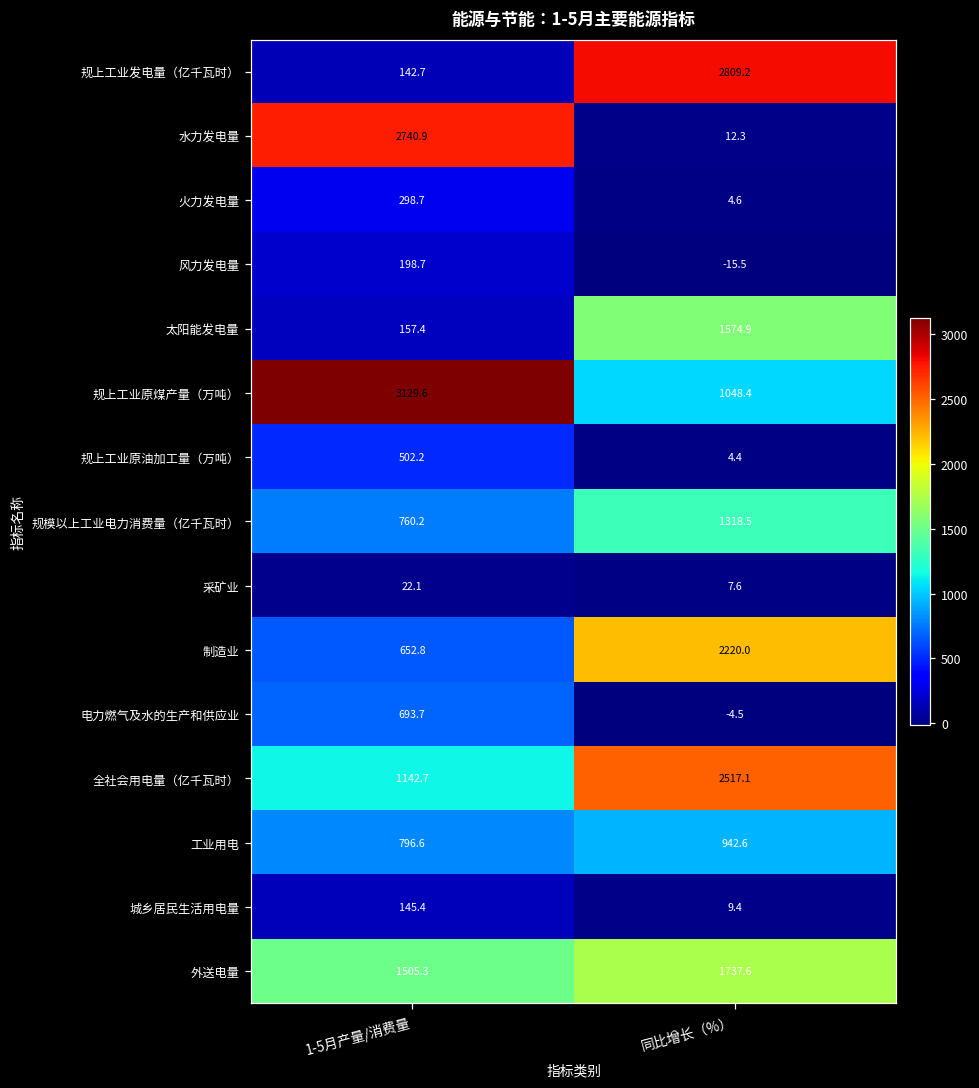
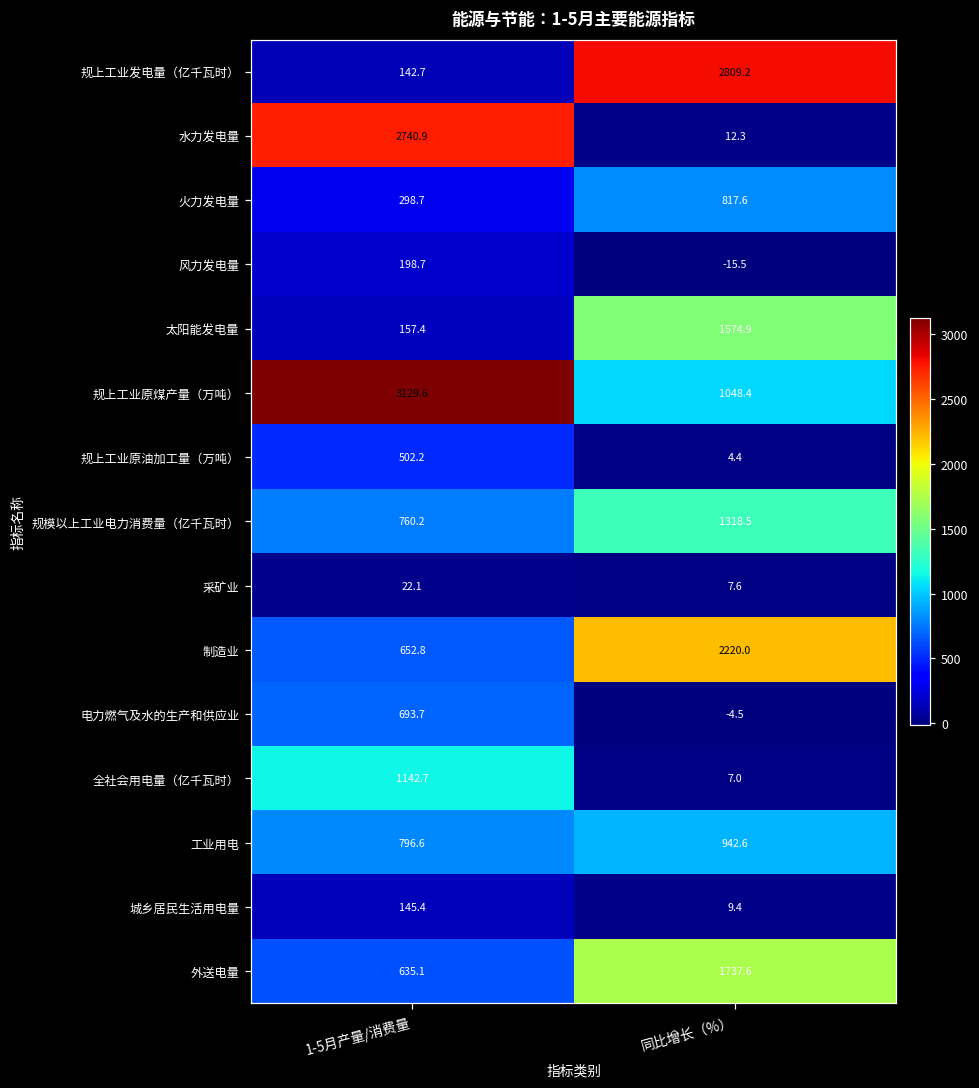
  {
    "规上工业发电量（亿千瓦时）": {
      "1-5月产量/消费量": 142.7,
      "同比增长（%）": 2809.2
    },
    "水力发电量": {
      "1-5月产量/消费量": 2740.9,
      "同比增长（%）": 12.3
    },
    "火力发电量": {
      "1-5月产量/消费量": 298.7,
-     "同比增长（%）": 4.6
+     "同比增长（%）": 817.6
    },
    "风力发电量": {
      "1-5月产量/消费量": 198.7,
      "同比增长（%）": -15.5
    },
    "太阳能发电量": {
      "1-5月产量/消费量": 157.4,
      "同比增长（%）": 1574.9
    },
    "规上工业原煤产量（万吨）": {
      "1-5月产量/消费量": 3129.6,
      "同比增长（%）": 1048.4
    },
    "规上工业原油加工量（万吨）": {
      "1-5月产量/消费量": 502.2,
      "同比增长（%）": 4.4
    },
    "规模以上工业电力消费量（亿千瓦时）": {
      "1-5月产量/消费量": 760.2,
      "同比增长（%）": 1318.5
    },
    "采矿业": {
      "1-5月产量/消费量": 22.1,
      "同比增长（%）": 7.6
    },
    "制造业": {
      "1-5月产量/消费量": 652.8,
      "同比增长（%）": 2220.0
    },
    "电力燃气及水的生产和供应业": {
      "1-5月产量/消费量": 693.7,
      "同比增长（%）": -4.5
    },
    "全社会用电量（亿千瓦时）": {
      "1-5月产量/消费量": 1142.7,
-     "同比增长（%）": 2517.1
+     "同比增长（%）": 7.0
    },
    "工业用电": {
      "1-5月产量/消费量": 796.6,
      "同比增长（%）": 942.6
    },
    "城乡居民生活用电量": {
      "1-5月产量/消费量": 145.4,
      "同比增长（%）": 9.4
    },
    "外送电量": {
-     "1-5月产量/消费量": 1505.3,
+     "1-5月产量/消费量": 635.1,
      "同比增长（%）": 1737.6
    }
  }
